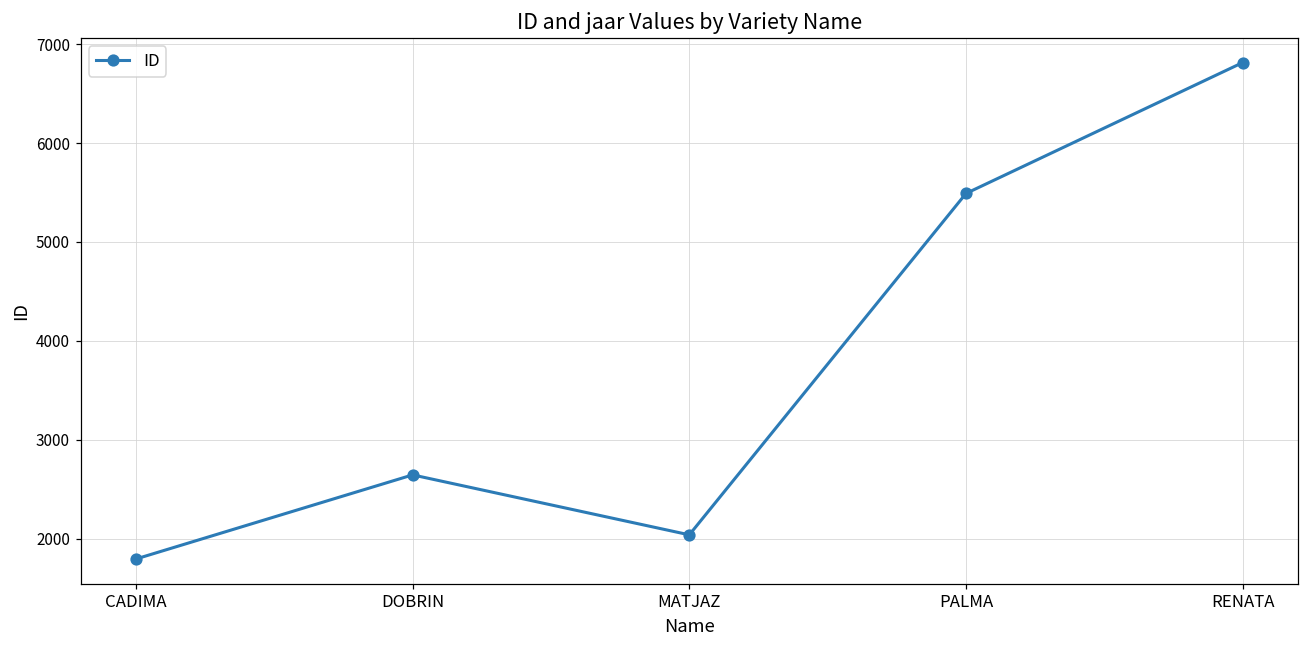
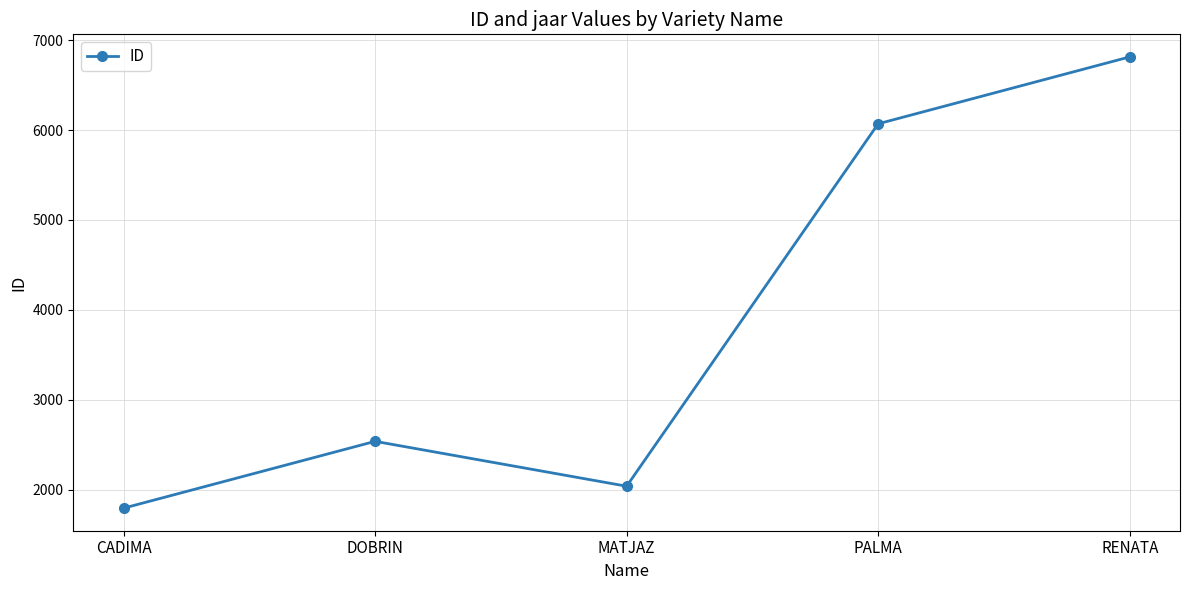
  {
    "CADIMA": 1800,
-   "DOBRIN": 2600,
+   "DOBRIN": 2500,
    "MATJAZ": 2000,
-   "PALMA": 5500,
+   "PALMA": 6100,
    "RENATA": 6800
  }
